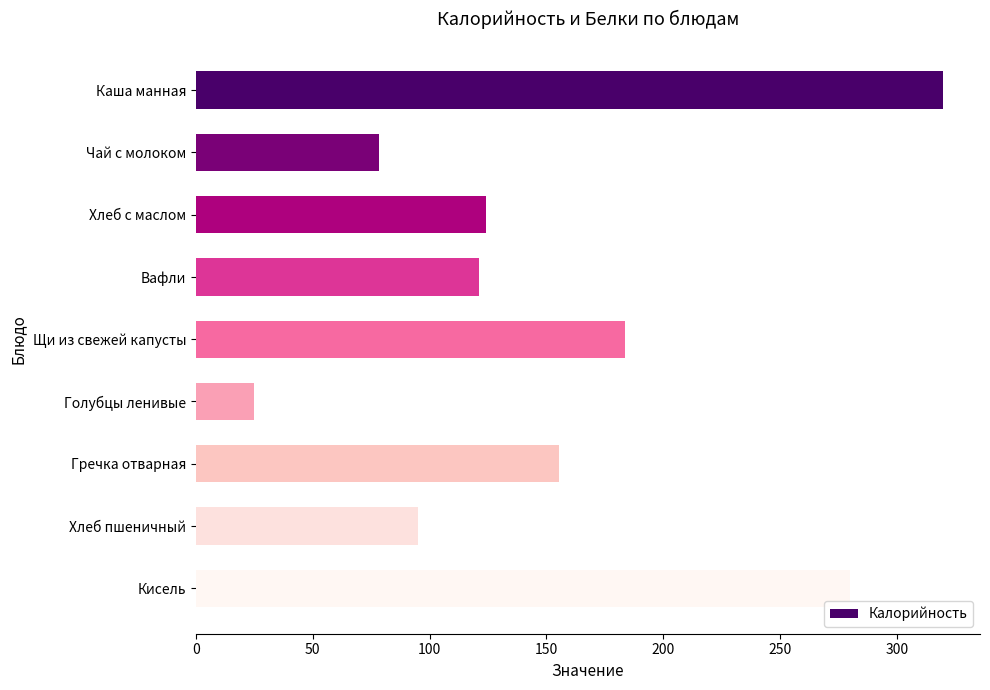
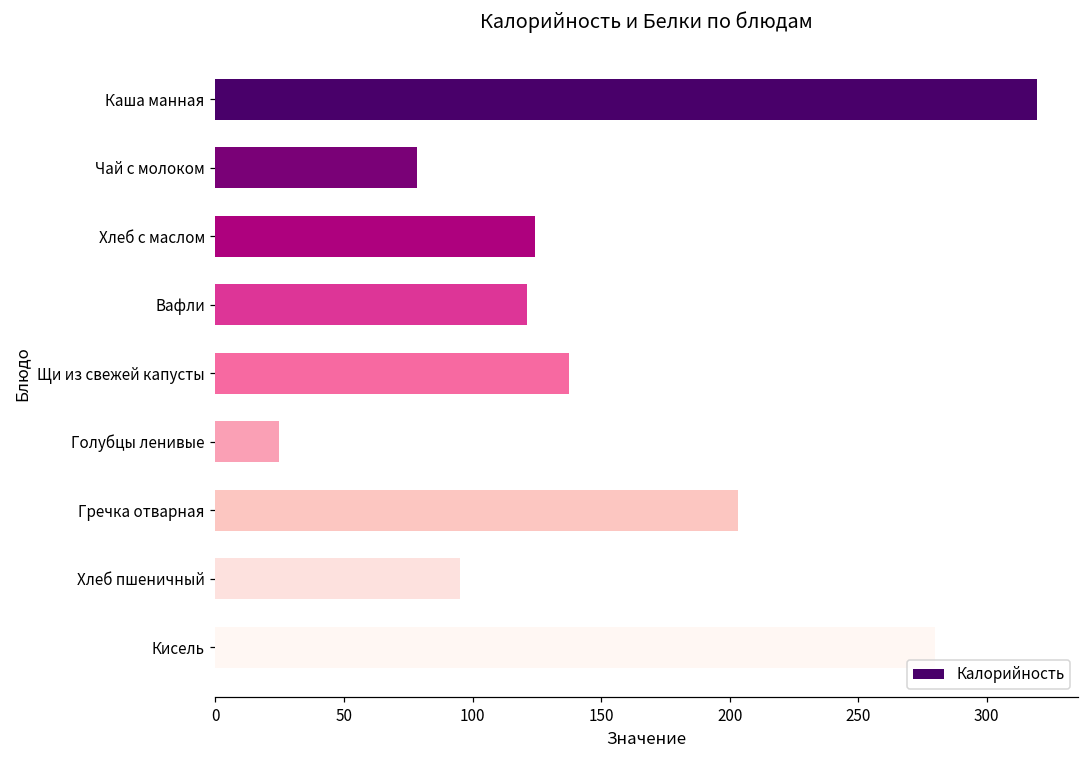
  {
    "Каша манная": 320,
    "Чай с молоком": 78,
    "Хлеб с маслом": 124,
    "Вафли": 121,
-   "Щи из свежей капусты": 184,
+   "Щи из свежей капусты": 138,
    "Голубцы ленивые": 25,
-   "Гречка отварная": 155,
+   "Гречка отварная": 203,
    "Хлеб пшеничный": 95,
    "Кисель": 280
  }
